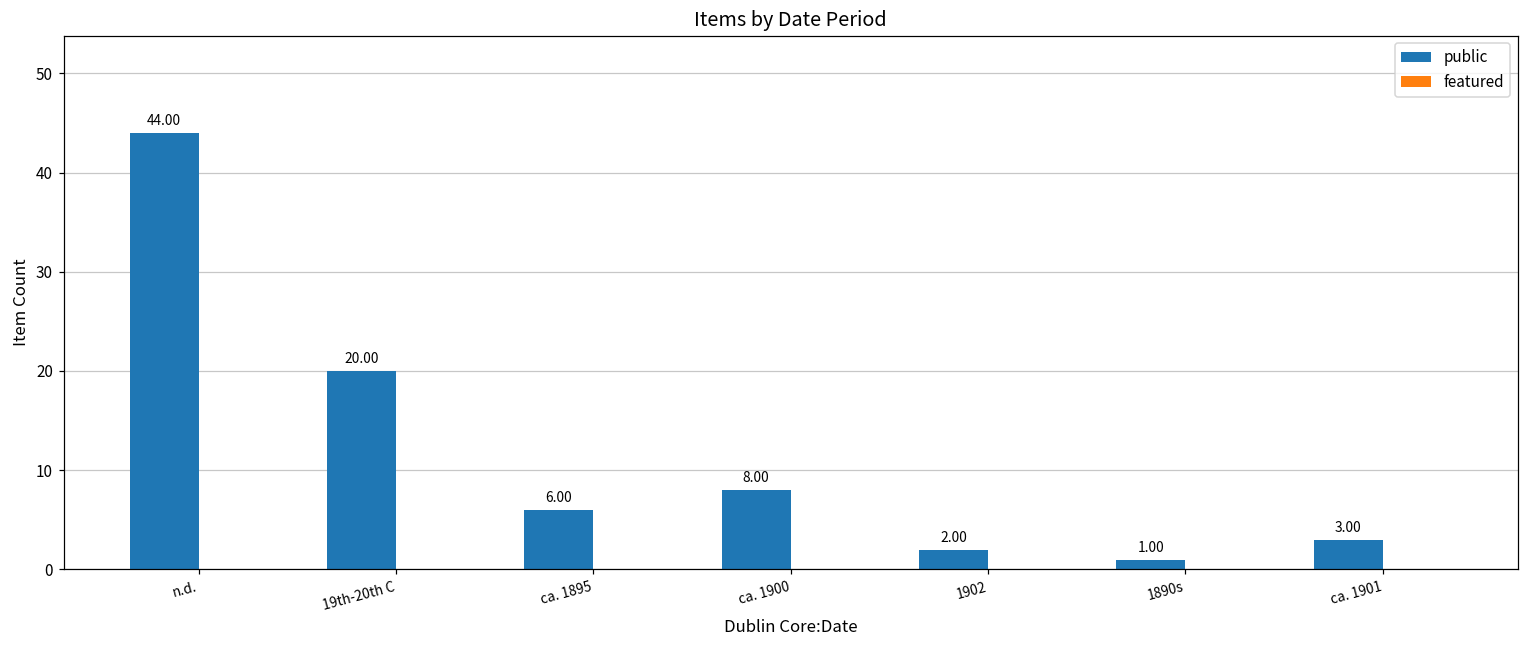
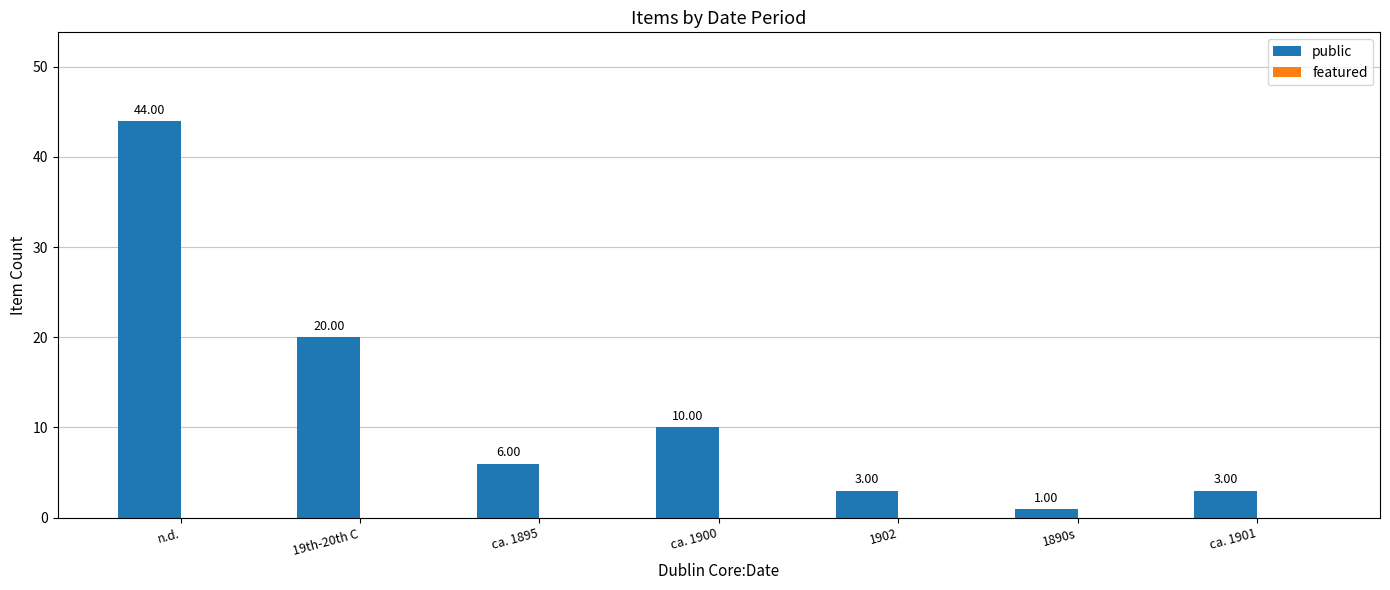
  {
    "public": {
      "n.d.": 44.00,
      "19th-20th C": 20.00,
      "ca. 1895": 6.00,
-     "ca. 1900": 8.00,
-     "1902": 2.00,
+     "ca. 1900": 10.00,
+     "1902": 3.00,
      "1890s": 1.00,
      "ca. 1901": 3.00
    },
    "featured": {
      "n.d.": 0,
      "19th-20th C": 0,
      "ca. 1895": 0,
      "ca. 1900": 0,
      "1902": 0,
      "1890s": 0,
      "ca. 1901": 0
    }
  }
